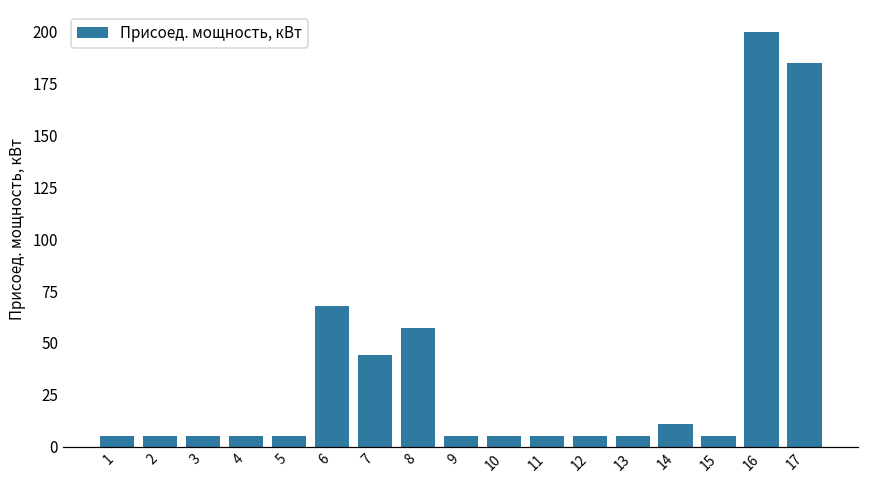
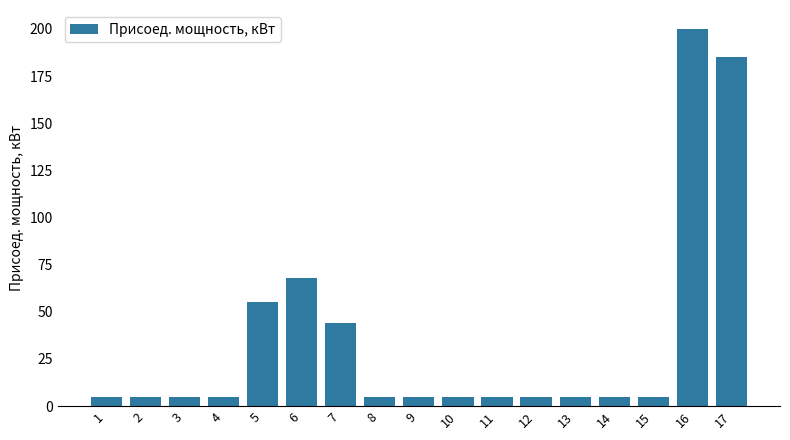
  {
    "1": 5,
    "2": 5,
    "3": 5,
    "4": 5,
-   "5": 5,
+   "5": 55,
    "6": 68,
    "7": 44,
-   "8": 57,
+   "8": 5,
    "9": 5,
    "10": 5,
    "11": 5,
    "12": 5,
    "13": 5,
-   "14": 11,
+   "14": 5,
    "15": 5,
    "16": 200,
    "17": 185
  }
